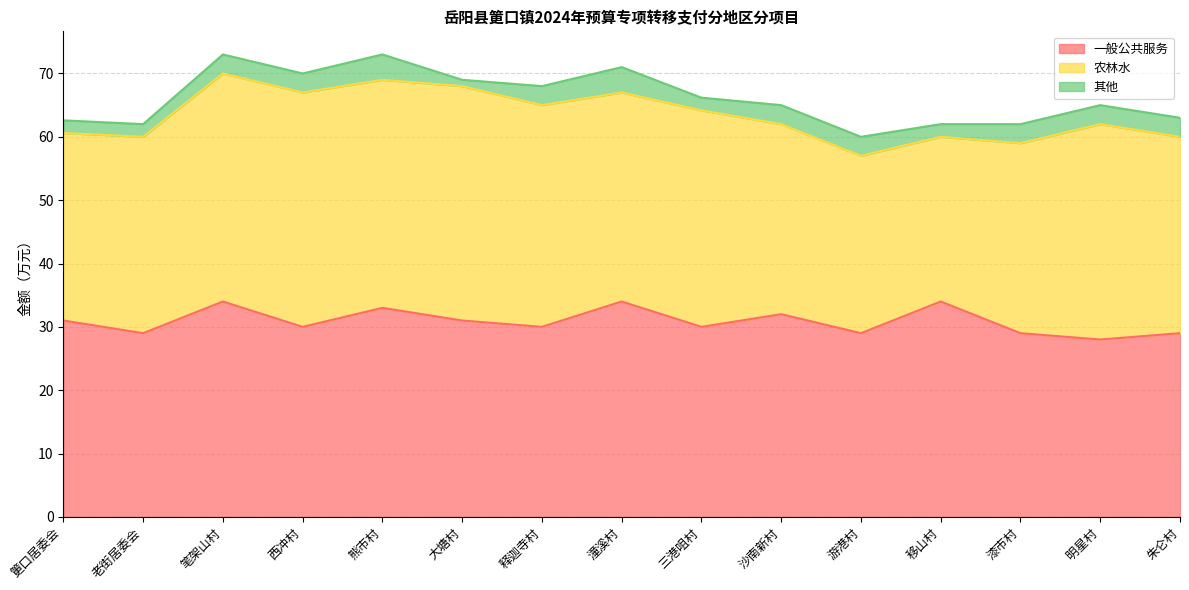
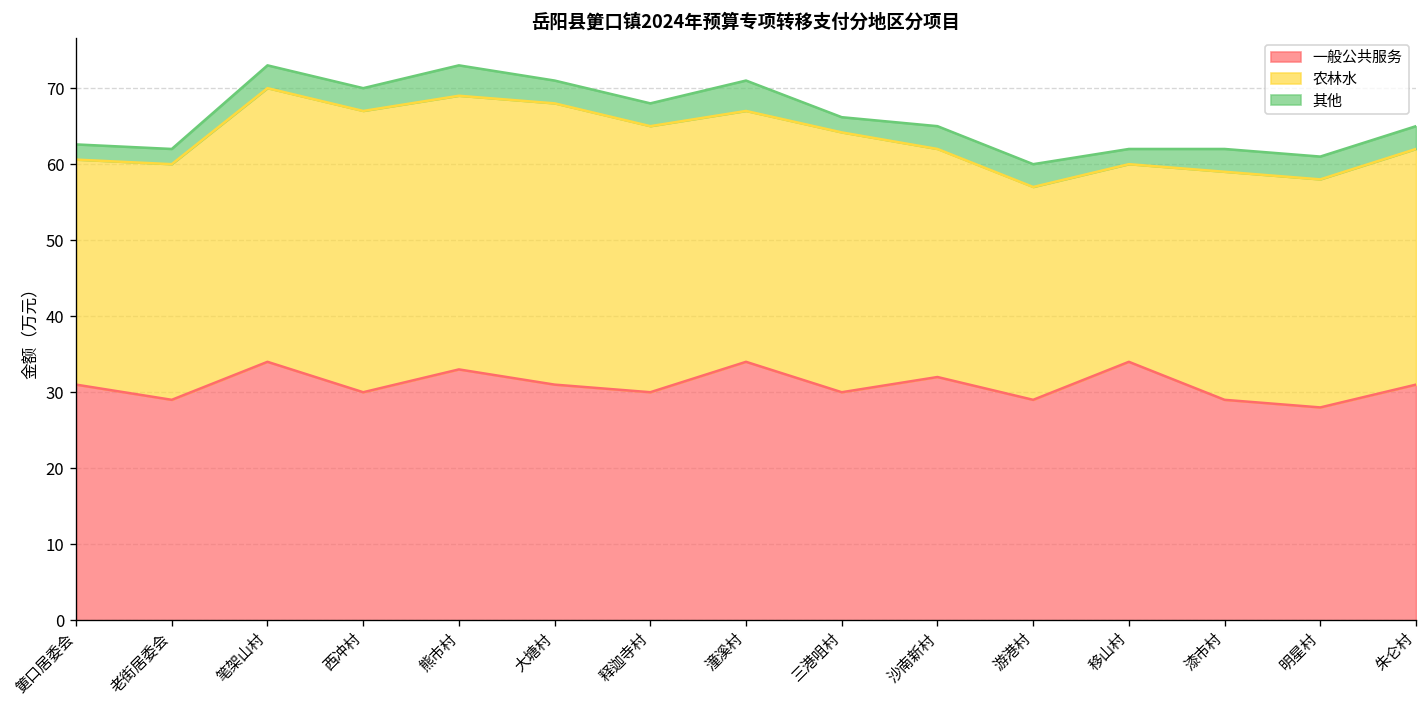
  {
    "一般公共服务": {
      "筻口居委会": 31,
      "老街居委会": 29,
      "笔架山村": 34,
      "西冲村": 30,
      "熊市村": 33,
      "大塘村": 31,
      "释迦寺村": 30,
      "潼溪村": 34,
      "三港咀村": 30,
      "沙南新村": 32,
      "游港村": 29,
      "移山村": 34,
      "漆市村": 29,
      "明星村": 28,
-     "朱仑村": 29
+     "朱仑村": 31
    },
    "农林水": {
      "筻口居委会": 30,
      "老街居委会": 31,
      "笔架山村": 36,
      "西冲村": 37,
      "熊市村": 36,
      "大塘村": 37,
      "释迦寺村": 35,
      "潼溪村": 33,
      "三港咀村": 34,
      "沙南新村": 30,
      "游港村": 28,
      "移山村": 26,
      "漆市村": 30,
-     "明星村": 34,
+     "明星村": 30,
      "朱仑村": 31
    },
    "其他": {
      "筻口居委会": 2,
      "老街居委会": 2,
      "笔架山村": 3,
      "西冲村": 3,
      "熊市村": 4,
-     "大塘村": 1,
+     "大塘村": 3,
      "释迦寺村": 3,
      "潼溪村": 4,
      "三港咀村": 2,
      "沙南新村": 3,
      "游港村": 3,
      "移山村": 2,
      "漆市村": 3,
      "明星村": 3,
      "朱仑村": 3
    }
  }
